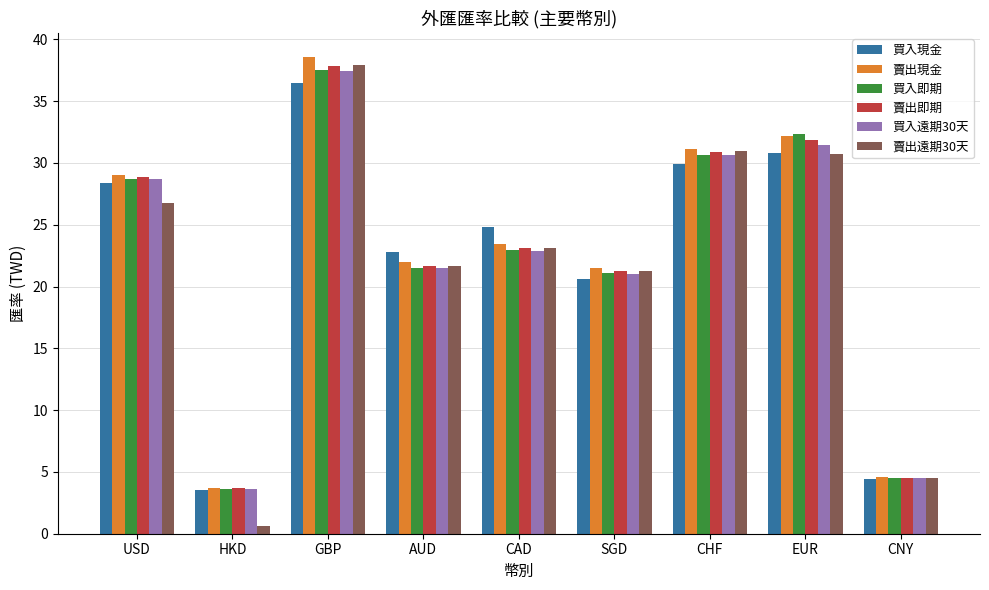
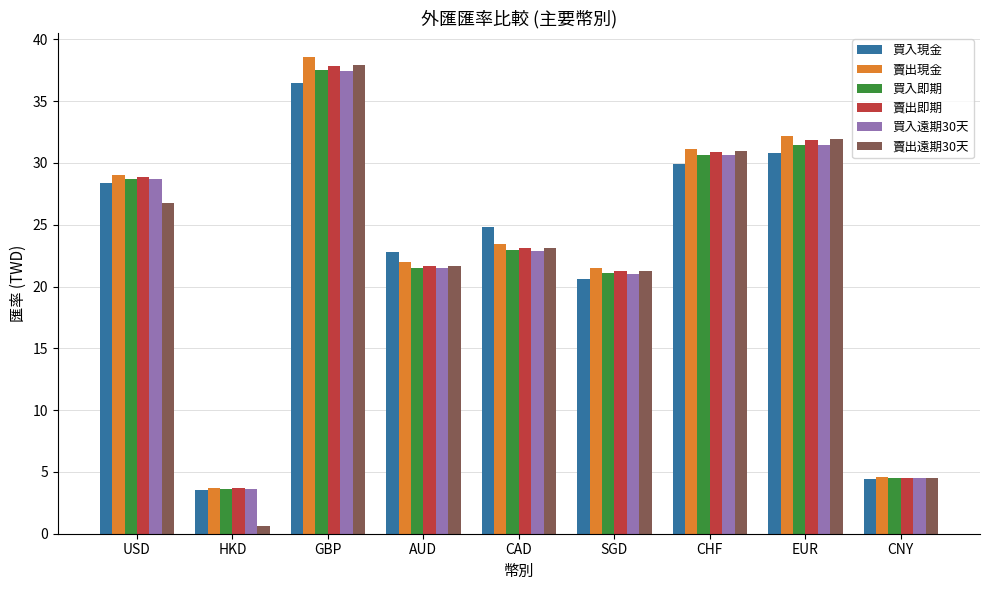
  {
    "買入現金": {
      "USD": 28.4,
      "HKD": 3.5,
      "GBP": 36.5,
      "AUD": 22.8,
      "CAD": 24.8,
      "SGD": 20.6,
      "CHF": 30.0,
      "EUR": 30.8,
      "CNY": 4.4
    },
    "賣出現金": {
      "USD": 29.0,
      "HKD": 3.7,
      "GBP": 38.6,
      "AUD": 22.0,
      "CAD": 23.4,
      "SGD": 21.5,
      "CHF": 31.2,
      "EUR": 32.2,
      "CNY": 4.6
    },
    "買入即期": {
      "USD": 28.7,
      "HKD": 3.6,
      "GBP": 37.5,
      "AUD": 21.5,
      "CAD": 22.9,
      "SGD": 21.1,
      "CHF": 30.6,
-     "EUR": 32.4,
+     "EUR": 31.5,
      "CNY": 4.5
    },
    "賣出即期": {
      "USD": 28.8,
      "HKD": 3.7,
      "GBP": 37.9,
      "AUD": 21.7,
      "CAD": 23.1,
      "SGD": 21.2,
      "CHF": 30.9,
      "EUR": 31.9,
      "CNY": 4.5
    },
    "買入遠期30天": {
      "USD": 28.7,
      "HKD": 3.6,
      "GBP": 37.5,
      "AUD": 21.5,
      "CAD": 22.9,
      "SGD": 21.0,
      "CHF": 30.6,
      "EUR": 31.5,
      "CNY": 4.5
    },
    "賣出遠期30天": {
      "USD": 26.8,
      "HKD": 0.6,
      "GBP": 37.9,
      "AUD": 21.7,
      "CAD": 23.1,
      "SGD": 21.2,
      "CHF": 30.9,
-     "EUR": 30.7,
+     "EUR": 31.9,
      "CNY": 4.5
    }
  }
